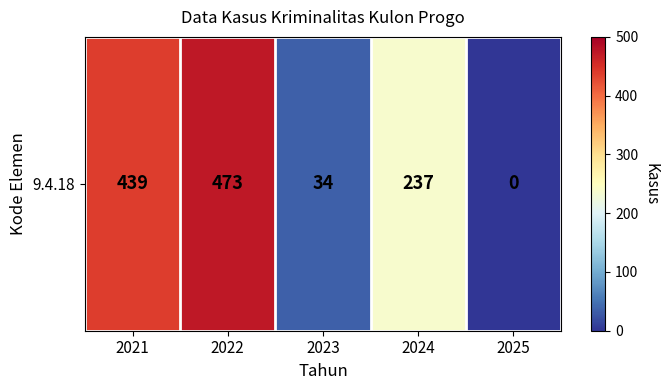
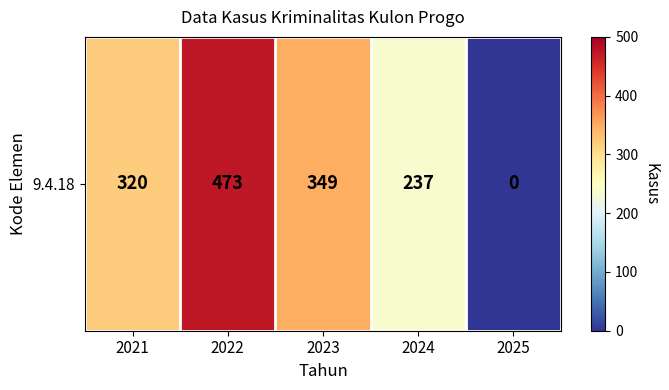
  {
    "9.4.18": {
-     "2021": 439,
+     "2021": 320,
      "2022": 473,
-     "2023": 34,
+     "2023": 349,
      "2024": 237,
      "2025": 0
    }
  }
